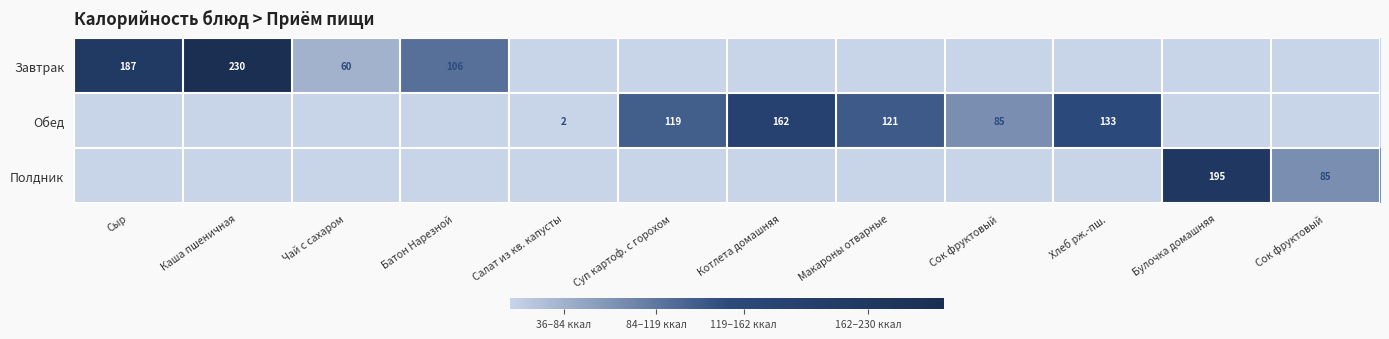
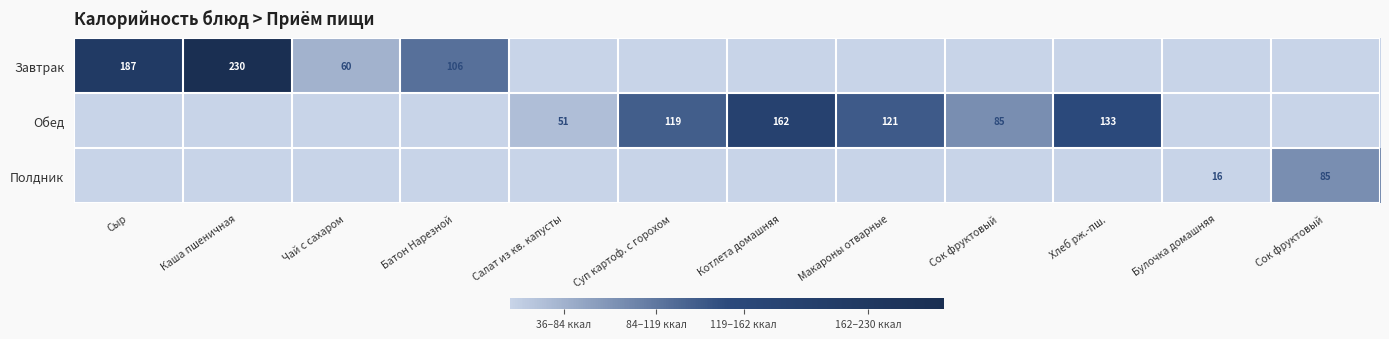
  {
    "Завтрак": {
      "Сыр": 187,
      "Каша пшеничная": 230,
      "Чай с сахаром": 60
    },
    "Обед": {
-     "Салат из кв. капусты": 2,
+     "Салат из кв. капусты": 51,
      "Суп картоф. с горохом": 119,
      "Котлета домашняя": 162,
      "Макароны отварные": 121,
      "Хлеб рж.-пш.": 133
    },
    "Полдник": {
-     "Булочка домашняя": 195
+     "Булочка домашняя": 16
    }
  }
